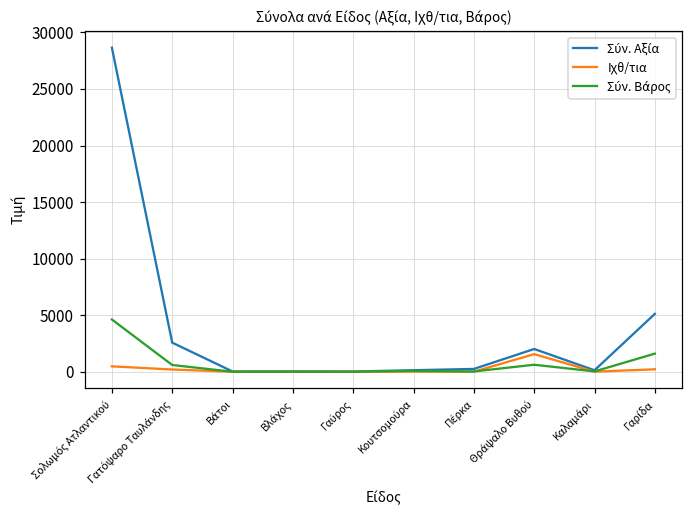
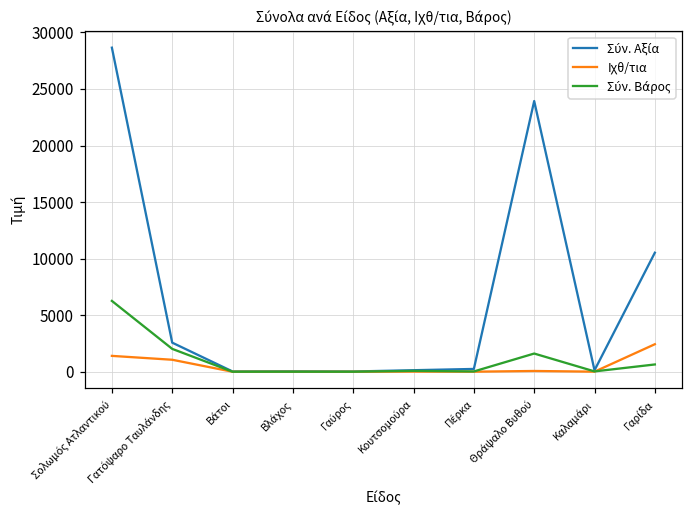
  {
    "Σύν. Αξία": {
      "Σολωμός Ατλαντικού": 28700,
      "Γατόψαρο Ταυλάνδης": 2600,
-     "Θράψαλο Βυθού": 2000,
-     "Γαρίδα": 5100
+     "Θράψαλο Βυθού": 23900,
+     "Γαρίδα": 10500
    },
    "Ιχθ/τια": {
-     "Σολωμός Ατλαντικού": 500,
-     "Γατόψαρο Ταυλάνδης": 200,
-     "Θράψαλο Βυθού": 1600,
-     "Γαρίδα": 200
+     "Σολωμός Ατλαντικού": 1400,
+     "Γατόψαρο Ταυλάνδης": 1100,
+     "Θράψαλο Βυθού": 100,
+     "Γαρίδα": 2400
    },
    "Σύν. Βάρος": {
-     "Σολωμός Ατλαντικού": 4600,
-     "Γατόψαρο Ταυλάνδης": 600,
-     "Θράψαλο Βυθού": 600,
-     "Γαρίδα": 1600
+     "Σολωμός Ατλαντικού": 6300,
+     "Γατόψαρο Ταυλάνδης": 2000,
+     "Θράψαλο Βυθού": 1600,
+     "Γαρίδα": 600
    }
  }
